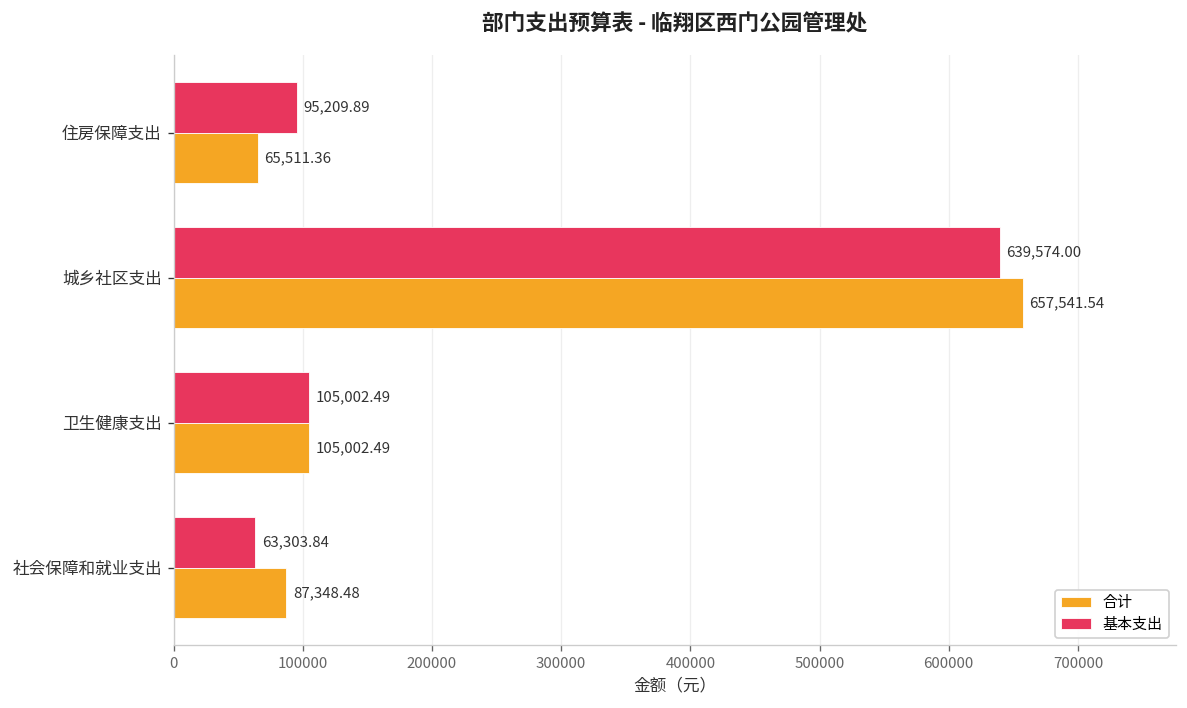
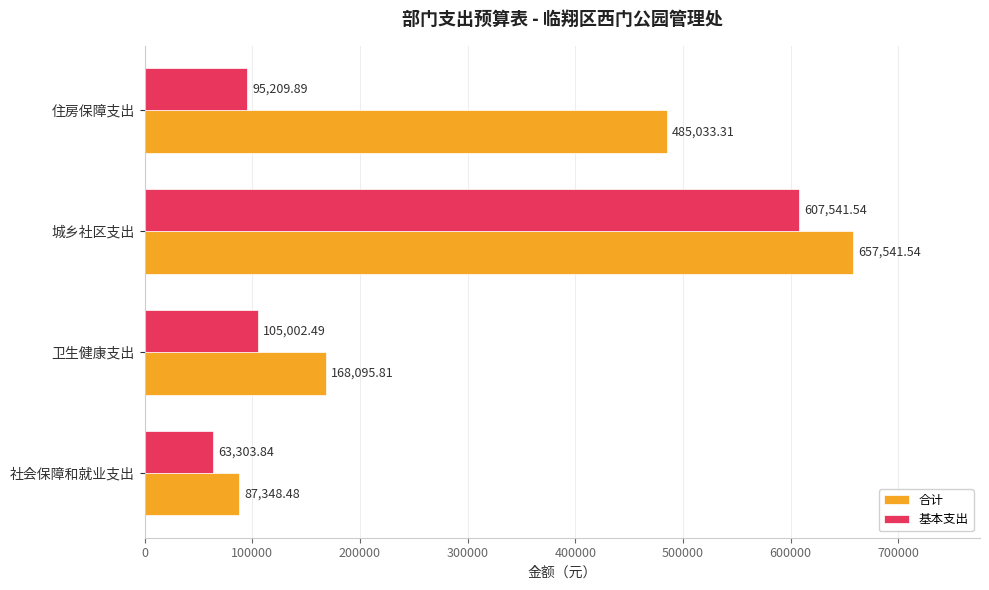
  {
    "合计": {
-     "住房保障支出": "65,511.36",
+     "住房保障支出": "485,033.31",
      "城乡社区支出": "657,541.54",
-     "卫生健康支出": "105,002.49",
+     "卫生健康支出": "168,095.81",
      "社会保障和就业支出": "87,348.48"
    },
    "基本支出": {
      "住房保障支出": "95,209.89",
-     "城乡社区支出": "639,574.00",
+     "城乡社区支出": "607,541.54",
      "卫生健康支出": "105,002.49",
      "社会保障和就业支出": "63,303.84"
    }
  }
